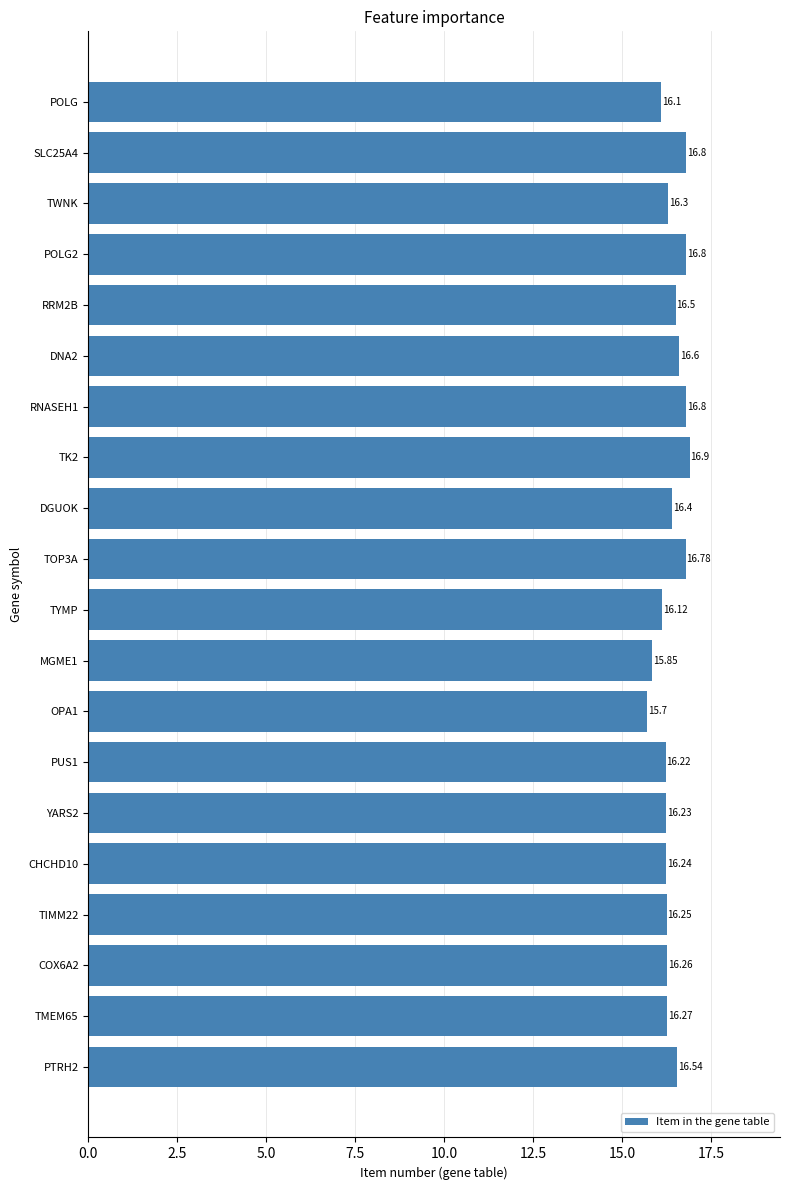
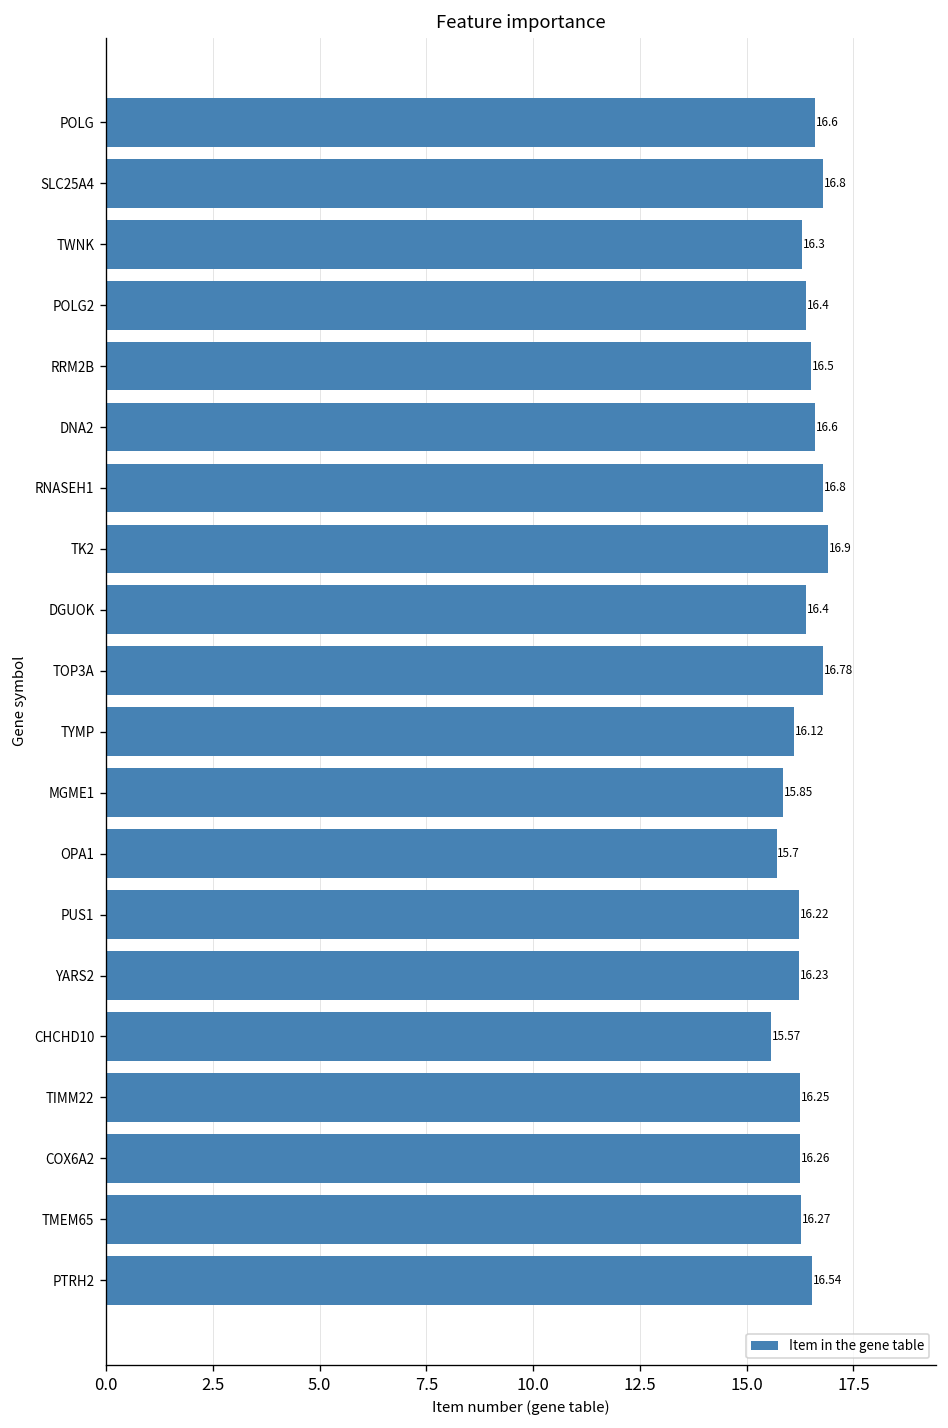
  {
-   "POLG": 16.1,
+   "POLG": 16.6,
    "SLC25A4": 16.8,
    "TWNK": 16.3,
-   "POLG2": 16.8,
+   "POLG2": 16.4,
    "RRM2B": 16.5,
    "DNA2": 16.6,
    "RNASEH1": 16.8,
    "TK2": 16.9,
    "DGUOK": 16.4,
    "TOP3A": 16.78,
    "TYMP": 16.12,
    "MGME1": 15.85,
    "OPA1": 15.7,
    "PUS1": 16.22,
    "YARS2": 16.23,
-   "CHCHD10": 16.24,
+   "CHCHD10": 15.57,
    "TIMM22": 16.25,
    "COX6A2": 16.26,
    "TMEM65": 16.27,
    "PTRH2": 16.54
  }
